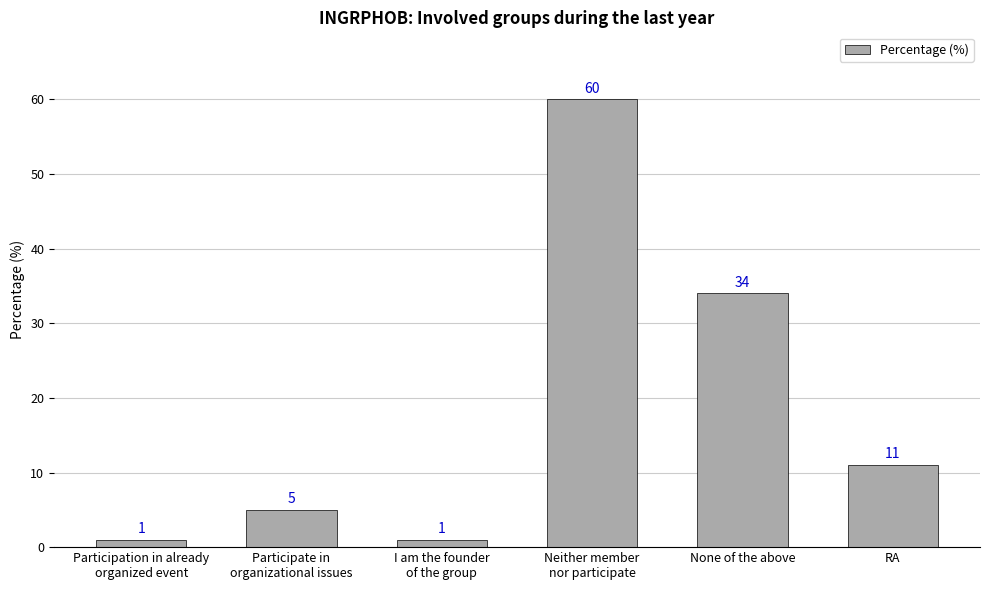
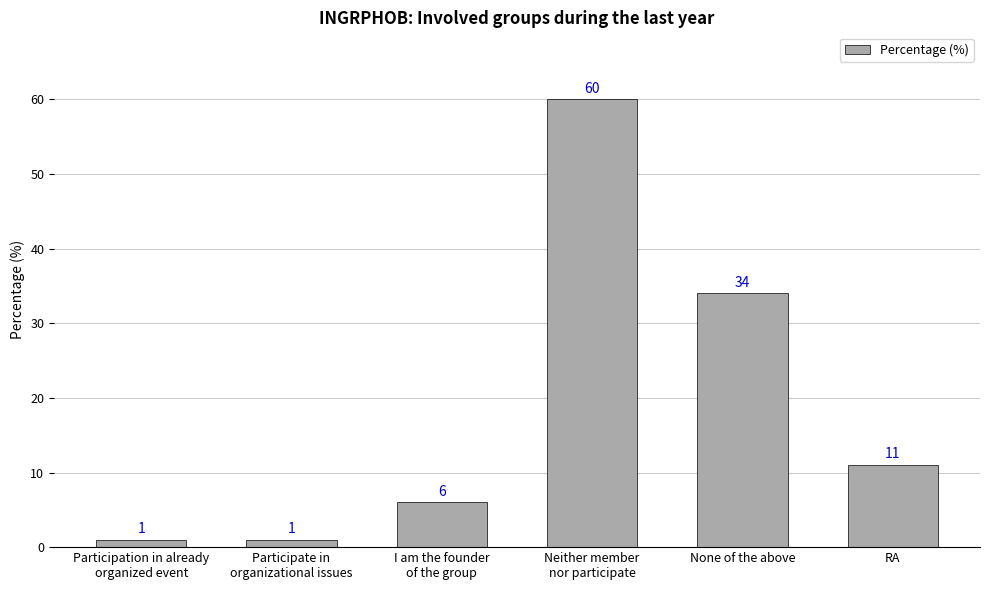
  {
    "Participation in already organized event": 1,
-   "Participate in organizational issues": 5,
-   "I am the founder of the group": 1,
+   "Participate in organizational issues": 1,
+   "I am the founder of the group": 6,
    "Neither member nor participate": 60,
    "None of the above": 34,
    "RA": 11
  }
